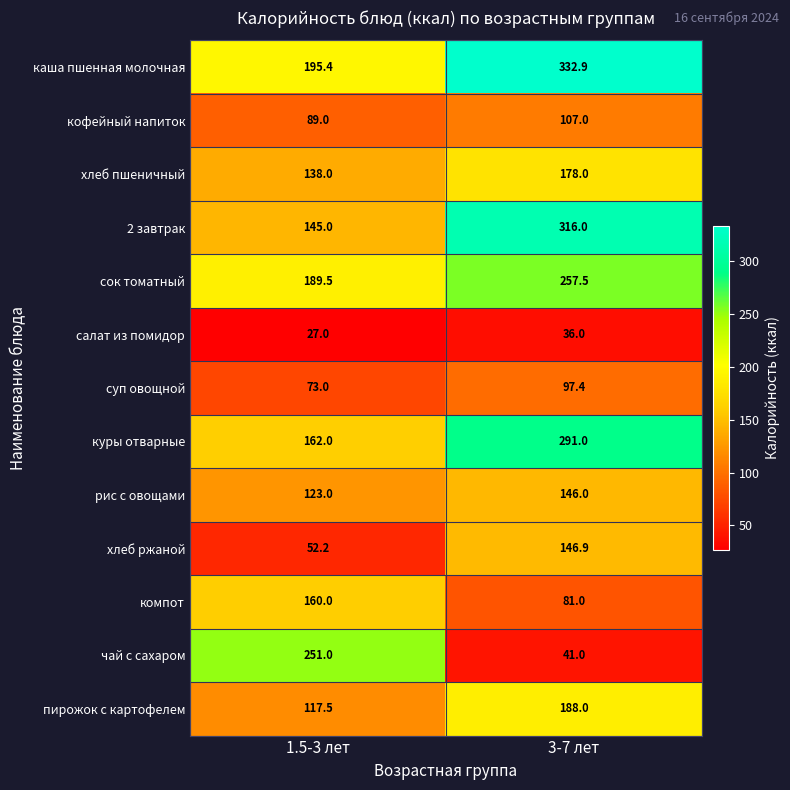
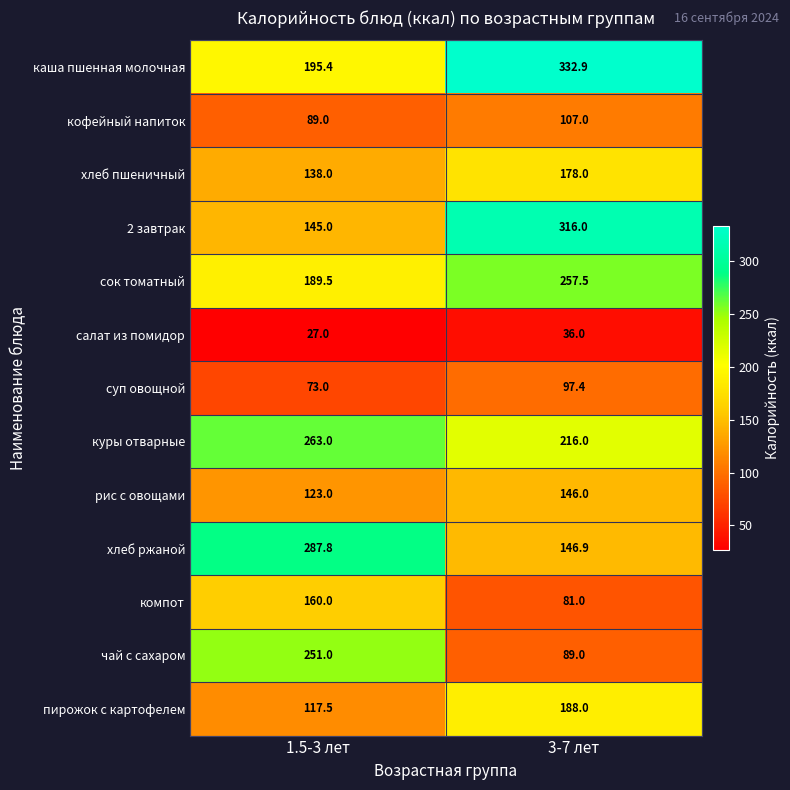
  {
    "каша пшенная молочная": {
      "1.5-3 лет": 195.4,
      "3-7 лет": 332.9
    },
    "кофейный напиток": {
      "1.5-3 лет": 89.0,
      "3-7 лет": 107.0
    },
    "хлеб пшеничный": {
      "1.5-3 лет": 138.0,
      "3-7 лет": 178.0
    },
    "2 завтрак": {
      "1.5-3 лет": 145.0,
      "3-7 лет": 316.0
    },
    "сок томатный": {
      "1.5-3 лет": 189.5,
      "3-7 лет": 257.5
    },
    "салат из помидор": {
      "1.5-3 лет": 27.0,
      "3-7 лет": 36.0
    },
    "суп овощной": {
      "1.5-3 лет": 73.0,
      "3-7 лет": 97.4
    },
    "куры отварные": {
-     "1.5-3 лет": 162.0,
-     "3-7 лет": 291.0
+     "1.5-3 лет": 263.0,
+     "3-7 лет": 216.0
    },
    "рис с овощами": {
      "1.5-3 лет": 123.0,
      "3-7 лет": 146.0
    },
    "хлеб ржаной": {
-     "1.5-3 лет": 52.2,
+     "1.5-3 лет": 287.8,
      "3-7 лет": 146.9
    },
    "компот": {
      "1.5-3 лет": 160.0,
      "3-7 лет": 81.0
    },
    "чай с сахаром": {
      "1.5-3 лет": 251.0,
-     "3-7 лет": 41.0
+     "3-7 лет": 89.0
    },
    "пирожок с картофелем": {
      "1.5-3 лет": 117.5,
      "3-7 лет": 188.0
    }
  }
